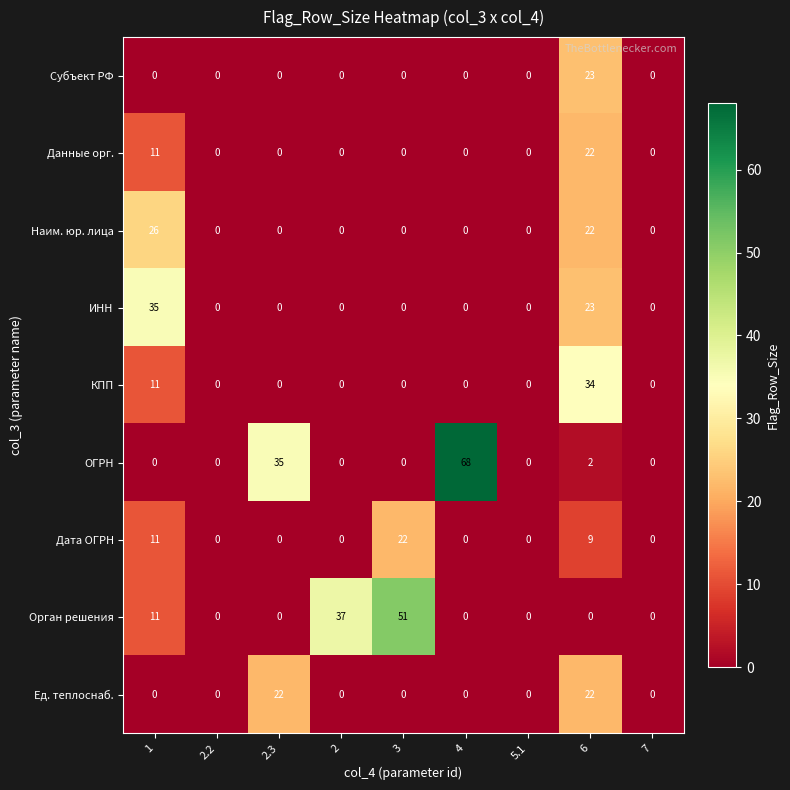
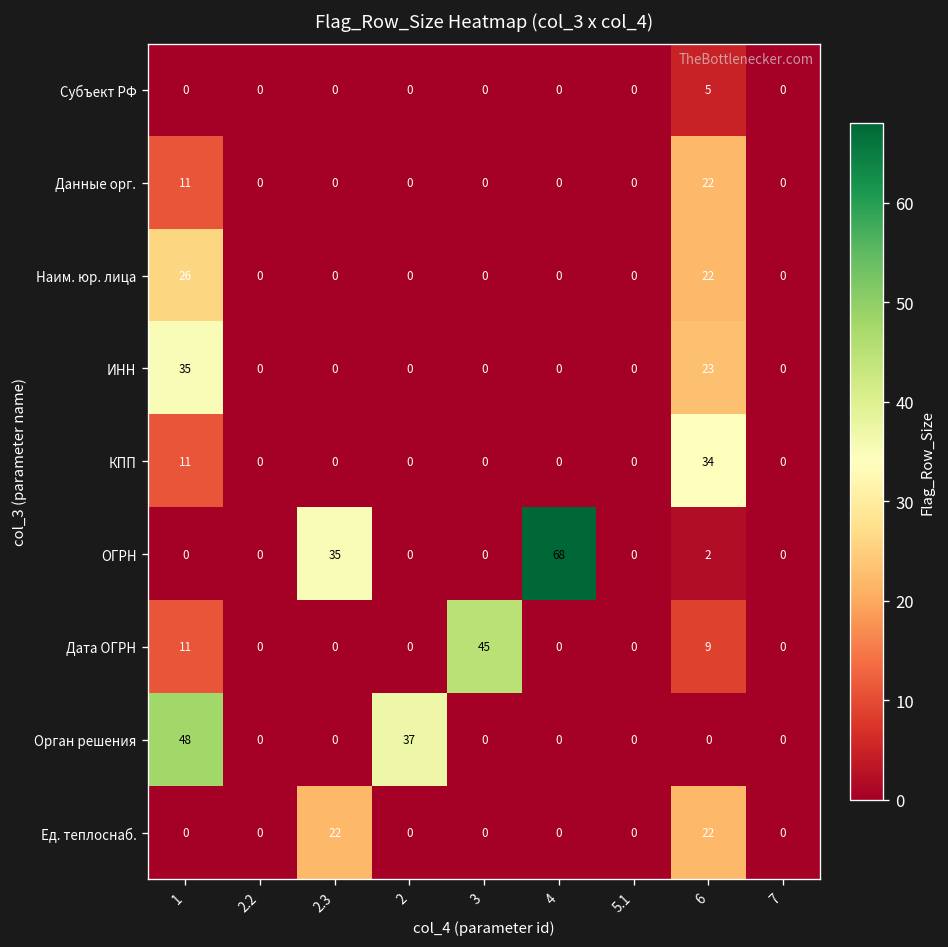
  {
    "Субъект РФ": {
      "1": 0,
      "2.2": 0,
      "2.3": 0,
      "2": 0,
      "3": 0,
      "4": 0,
      "5.1": 0,
-     "6": 23
+     "6": 5
    },
    "Данные орг.": {
      "1": 11,
      "2.2": 0,
      "2.3": 0,
      "2": 0,
      "3": 0,
      "4": 0,
      "5.1": 0,
      "6": 22,
      "7": 0
    },
    "Наим. юр. лица": {
      "1": 26,
      "2.2": 0,
      "2.3": 0,
      "2": 0,
      "3": 0,
      "4": 0,
      "5.1": 0,
      "6": 22,
      "7": 0
    },
    "ИНН": {
      "1": 35,
      "2.2": 0,
      "2.3": 0,
      "2": 0,
      "3": 0,
      "4": 0,
      "5.1": 0,
      "6": 23,
      "7": 0
    },
    "КПП": {
      "1": 11,
      "2.2": 0,
      "2.3": 0,
      "2": 0,
      "3": 0,
      "4": 0,
      "5.1": 0,
      "6": 34,
      "7": 0
    },
    "ОГРН": {
      "1": 0,
      "2.2": 0,
      "2.3": 35,
      "2": 0,
      "3": 0,
      "4": 68,
      "5.1": 0,
      "6": 2,
      "7": 0
    },
    "Дата ОГРН": {
      "1": 11,
      "2.2": 0,
      "2.3": 0,
      "2": 0,
-     "3": 22,
+     "3": 45,
      "4": 0,
      "5.1": 0,
      "6": 9,
      "7": 0
    },
    "Орган решения": {
-     "1": 11,
+     "1": 48,
      "2.2": 0,
      "2.3": 0,
      "2": 37,
-     "3": 51,
+     "3": 0,
      "4": 0,
      "5.1": 0,
      "6": 0,
      "7": 0
    },
    "Ед. теплоснаб.": {
      "1": 0,
      "2.2": 0,
      "2.3": 22,
      "2": 0,
      "3": 0,
      "4": 0,
      "5.1": 0,
      "6": 22,
      "7": 0
    }
  }
